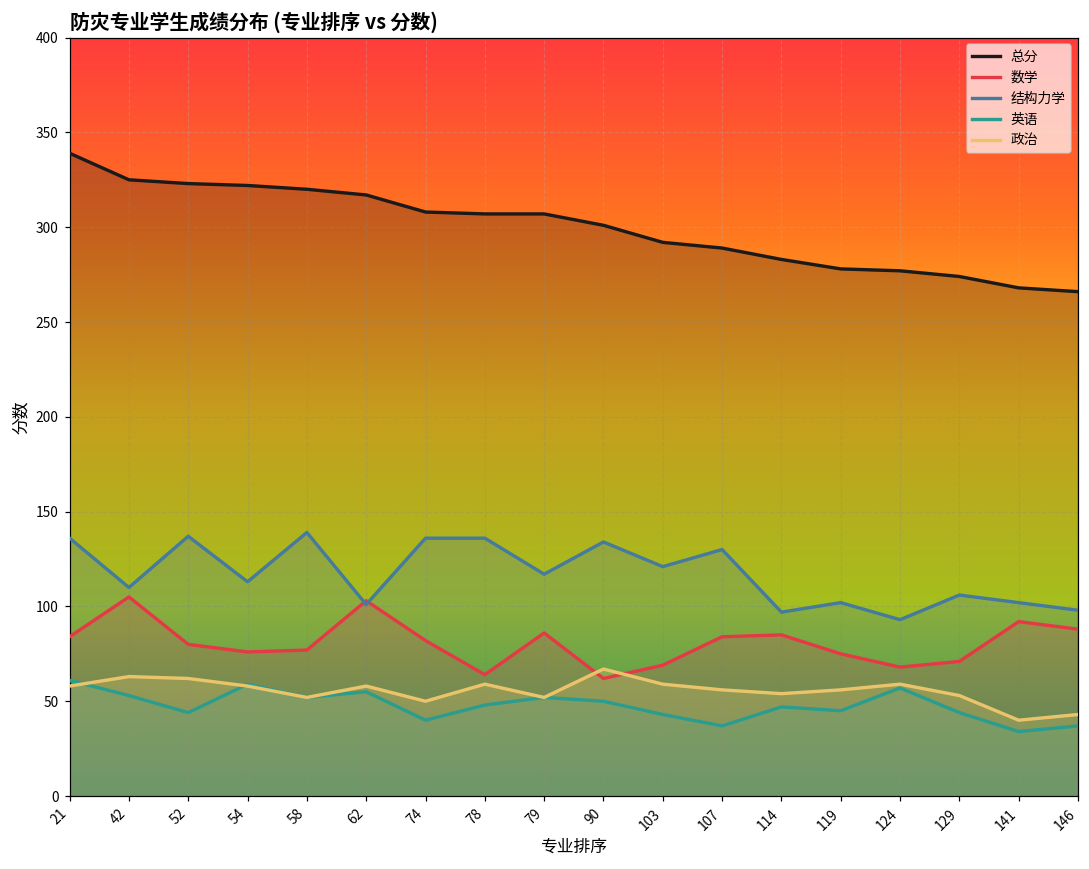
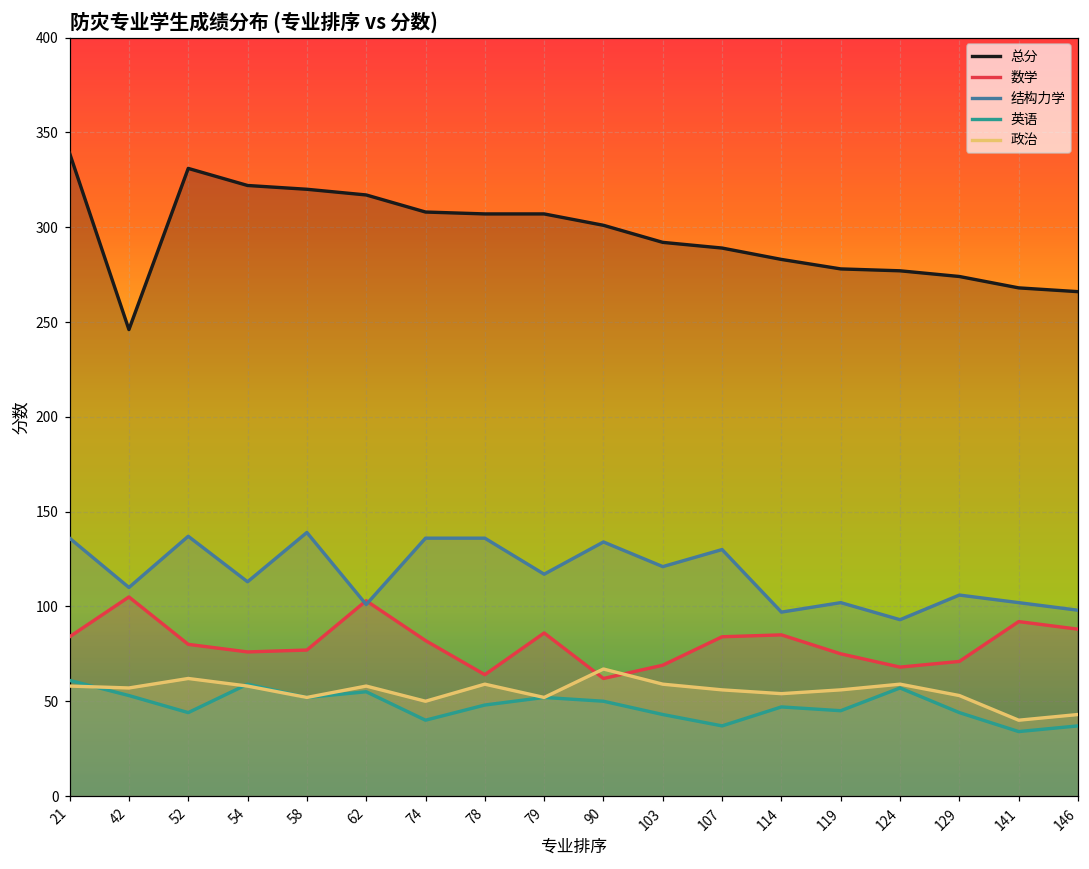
  {
    "总分": {
      "21": 339,
-     "42": 325,
-     "52": 323,
+     "42": 246,
+     "52": 331,
      "54": 322,
      "58": 320,
      "62": 317,
      "74": 308,
      "78": 307,
      "79": 307,
      "90": 301,
      "103": 292,
      "107": 289,
      "114": 283,
      "119": 278,
      "124": 277,
      "129": 274,
      "141": 268,
      "146": 266
    },
    "数学": {
      "21": 84,
      "42": 105,
      "52": 80,
      "54": 76,
      "58": 77,
      "62": 103,
      "74": 82,
      "78": 64,
      "79": 86,
      "90": 62,
      "103": 69,
      "107": 84,
      "114": 85,
      "119": 75,
      "124": 68,
      "129": 71,
      "141": 92,
      "146": 88
    },
    "政治": {
      "21": 58,
-     "42": 63,
+     "42": 57,
      "52": 62,
      "62": 58,
      "74": 50,
      "78": 59,
      "90": 67,
      "103": 59,
      "107": 56,
      "114": 54,
      "119": 56,
      "124": 59,
      "129": 53,
      "141": 40,
      "146": 43
    }
  }
